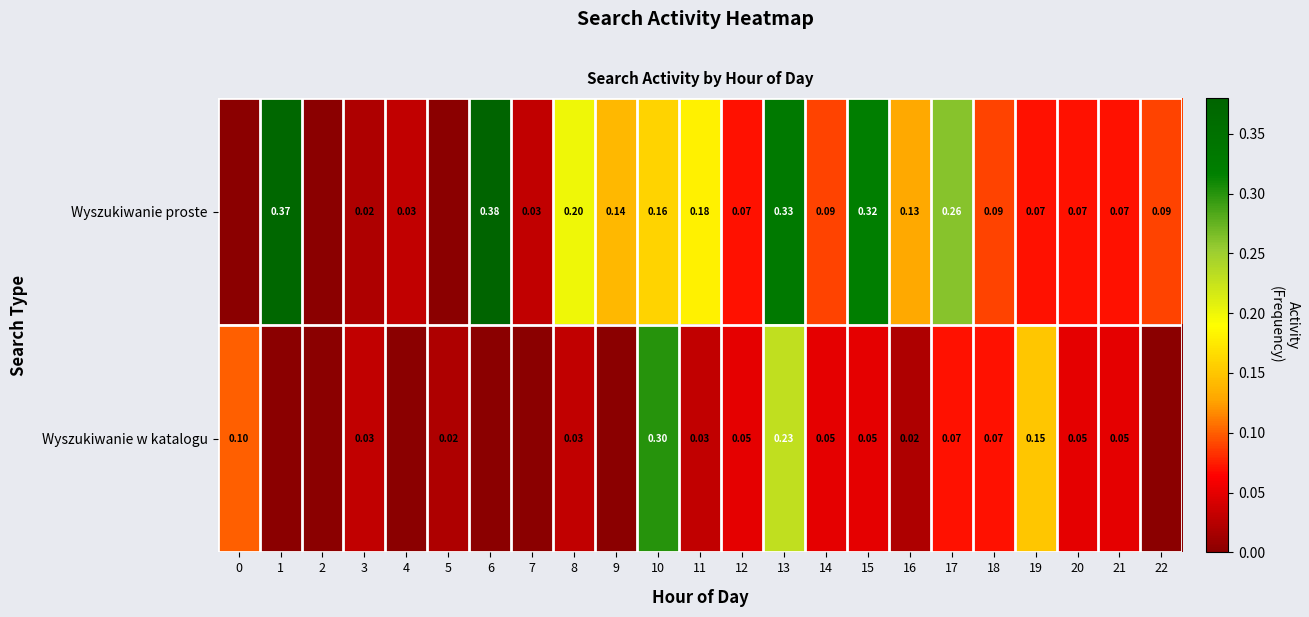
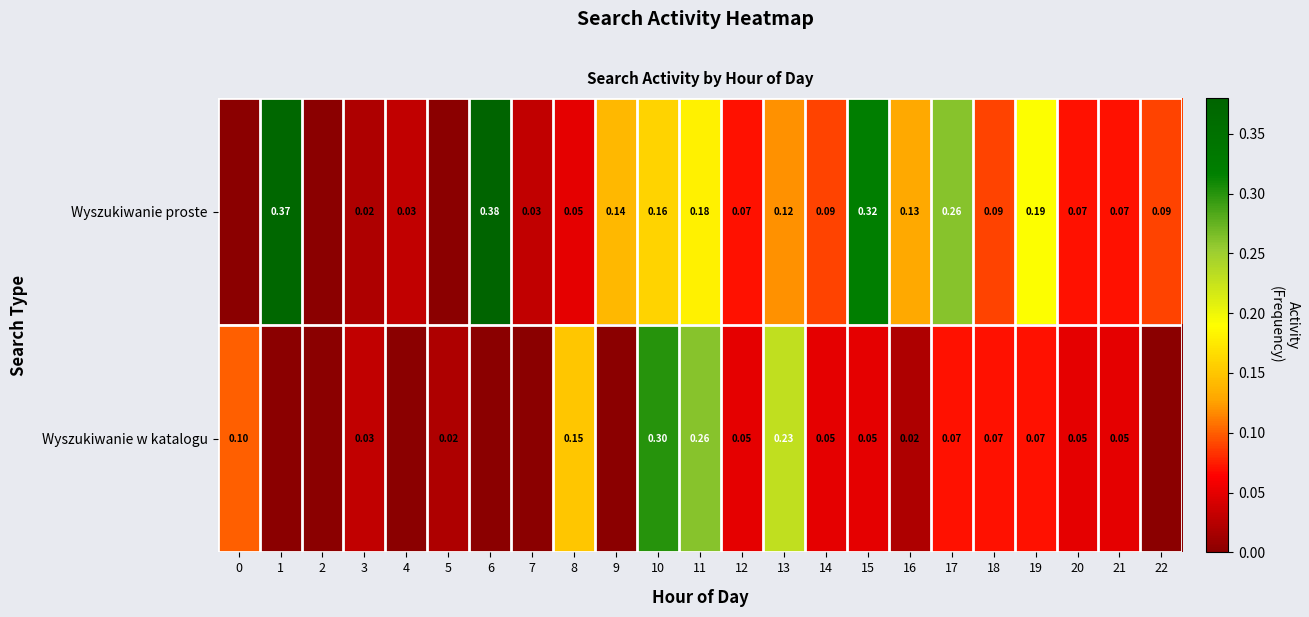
  {
    "Wyszukiwanie proste": {
      "1": 0.37,
      "3": 0.02,
      "4": 0.03,
      "6": 0.38,
      "7": 0.03,
-     "8": 0.20,
+     "8": 0.05,
      "9": 0.14,
      "10": 0.16,
      "11": 0.18,
      "12": 0.07,
-     "13": 0.33,
+     "13": 0.12,
      "14": 0.09,
      "15": 0.32,
      "16": 0.13,
      "17": 0.26,
      "18": 0.09,
-     "19": 0.07,
+     "19": 0.19,
      "20": 0.07,
      "21": 0.07,
      "22": 0.09
    },
    "Wyszukiwanie w katalogu": {
      "0": 0.10,
      "3": 0.03,
      "5": 0.02,
-     "8": 0.03,
+     "8": 0.15,
      "10": 0.30,
-     "11": 0.03,
+     "11": 0.26,
      "12": 0.05,
      "13": 0.23,
      "14": 0.05,
      "15": 0.05,
      "16": 0.02,
      "17": 0.07,
      "18": 0.07,
-     "19": 0.15,
+     "19": 0.07,
      "20": 0.05,
      "21": 0.05
    }
  }
